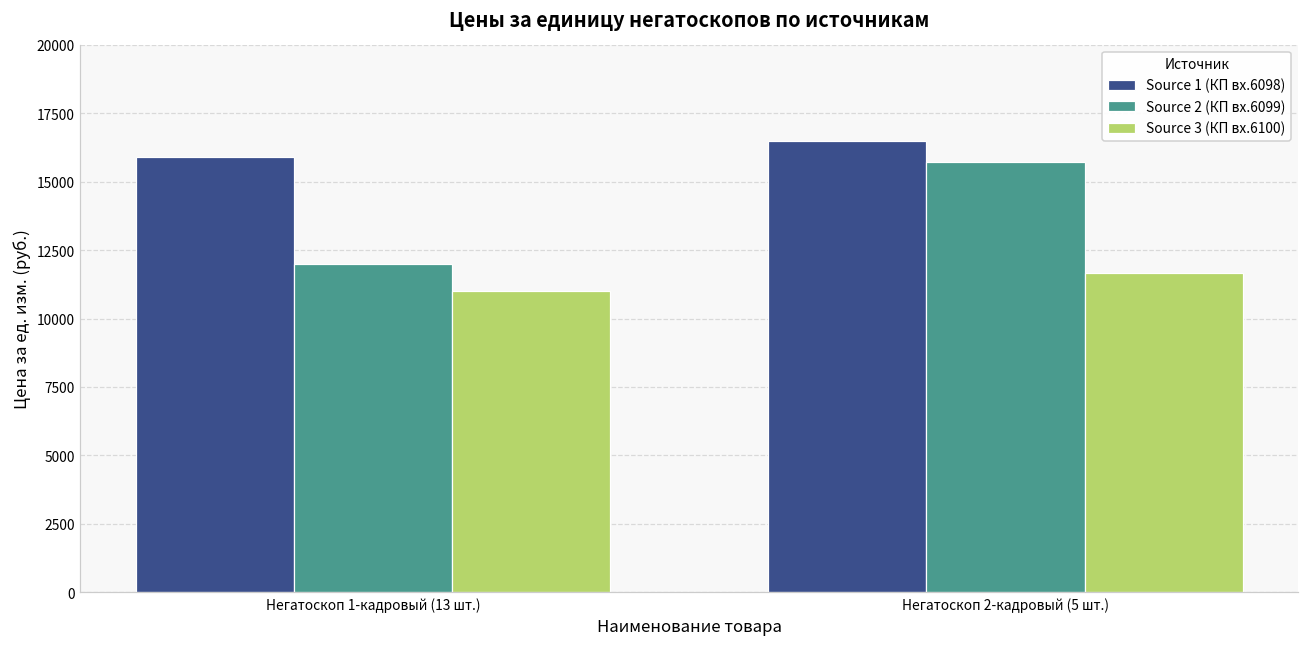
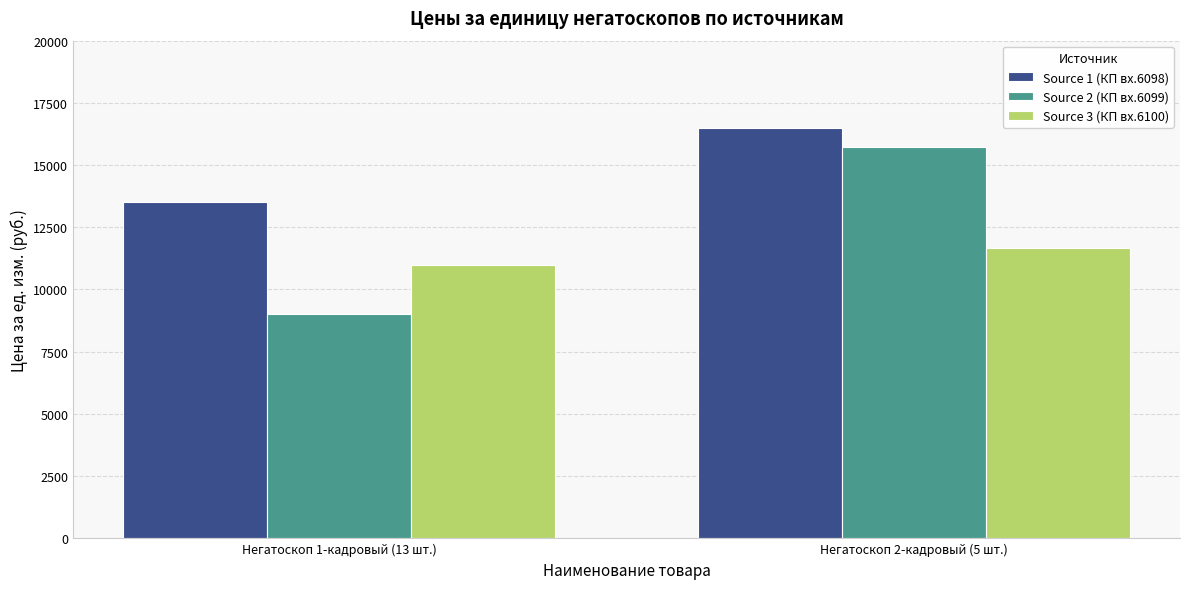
  {
    "Source 1 (КП вх.6098)": {
-     "Негатоскоп 1-кадровый (13 шт.)": 15900,
+     "Негатоскоп 1-кадровый (13 шт.)": 13500,
      "Негатоскоп 2-кадровый (5 шт.)": 16500
    },
    "Source 2 (КП вх.6099)": {
-     "Негатоскоп 1-кадровый (13 шт.)": 12000,
+     "Негатоскоп 1-кадровый (13 шт.)": 9000,
      "Негатоскоп 2-кадровый (5 шт.)": 15700
    },
    "Source 3 (КП вх.6100)": {
      "Негатоскоп 1-кадровый (13 шт.)": 11000,
      "Негатоскоп 2-кадровый (5 шт.)": 11700
    }
  }
